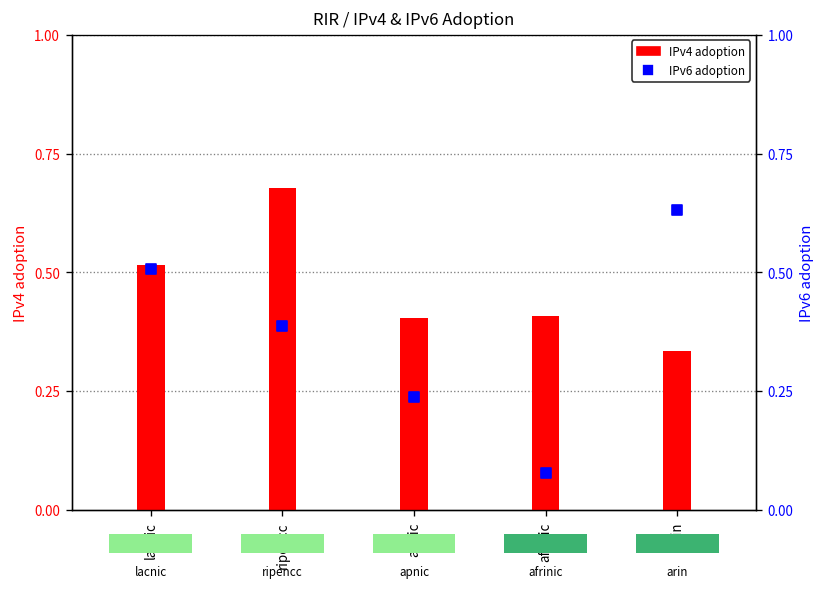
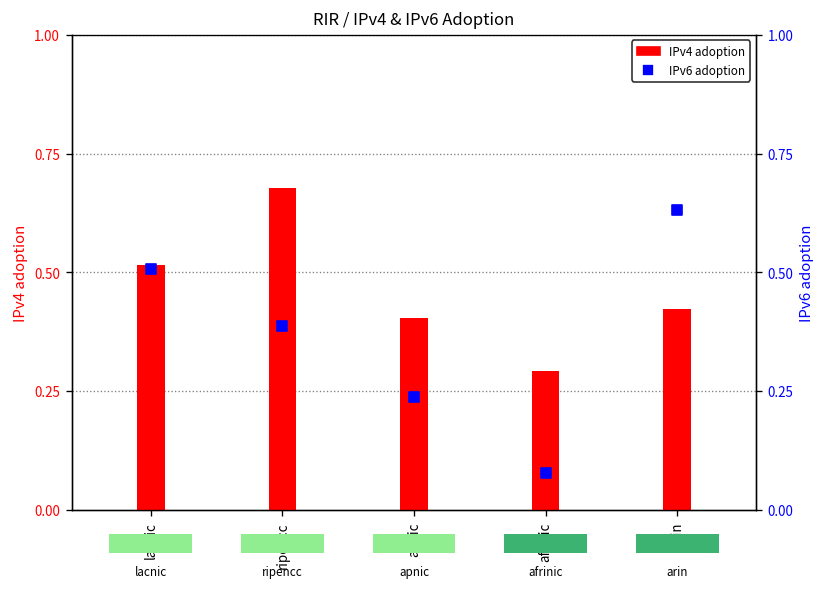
  {
    "IPv4 adoption": {
      "lacnic": 0.52,
      "ripencc": 0.68,
      "apnic": 0.40,
-     "afrinic": 0.41,
-     "arin": 0.34
+     "afrinic": 0.29,
+     "arin": 0.42
    }
  }
